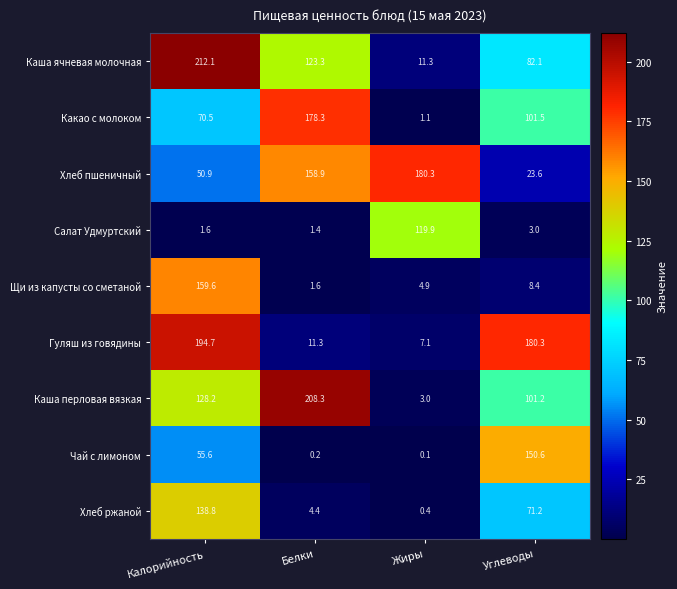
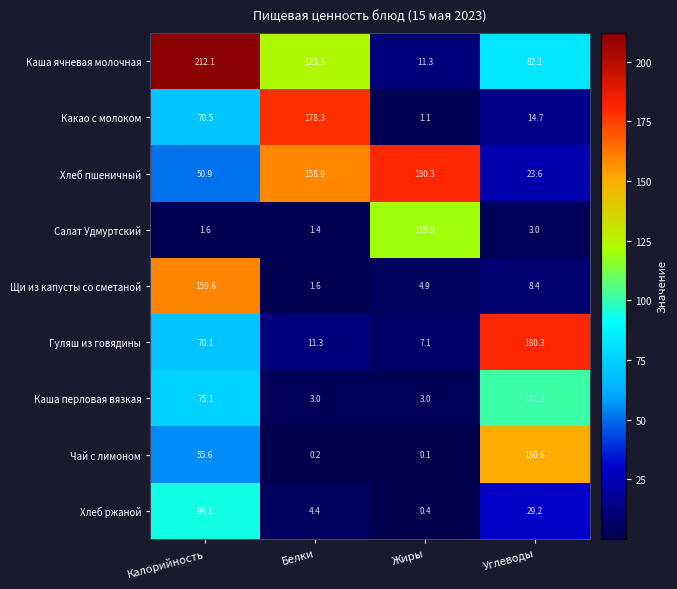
  {
    "Каша ячневая молочная": {
      "Калорийность": 212.1,
      "Белки": 123.3,
      "Жиры": 11.3,
      "Углеводы": 82.1
    },
    "Какао с молоком": {
      "Калорийность": 70.5,
      "Белки": 178.3,
      "Жиры": 1.1,
-     "Углеводы": 101.5
+     "Углеводы": 14.7
    },
    "Хлеб пшеничный": {
      "Калорийность": 50.9,
      "Белки": 158.9,
      "Жиры": 180.3,
      "Углеводы": 23.6
    },
    "Салат Удмуртский": {
      "Калорийность": 1.6,
      "Белки": 1.4,
      "Жиры": 119.9,
      "Углеводы": 3.0
    },
    "Щи из капусты со сметаной": {
      "Калорийность": 159.6,
      "Белки": 1.6,
      "Жиры": 4.9,
      "Углеводы": 8.4
    },
    "Гуляш из говядины": {
-     "Калорийность": 194.7,
+     "Калорийность": 70.1,
      "Белки": 11.3,
      "Жиры": 7.1,
      "Углеводы": 180.3
    },
    "Каша перловая вязкая": {
-     "Калорийность": 128.2,
-     "Белки": 208.3,
+     "Калорийность": 75.1,
+     "Белки": 3.0,
      "Жиры": 3.0,
      "Углеводы": 101.2
    },
    "Чай с лимоном": {
      "Калорийность": 55.6,
      "Белки": 0.2,
      "Жиры": 0.1,
      "Углеводы": 150.6
    },
    "Хлеб ржаной": {
-     "Калорийность": 138.8,
+     "Калорийность": 94.1,
      "Белки": 4.4,
      "Жиры": 0.4,
-     "Углеводы": 71.2
+     "Углеводы": 29.2
    }
  }
